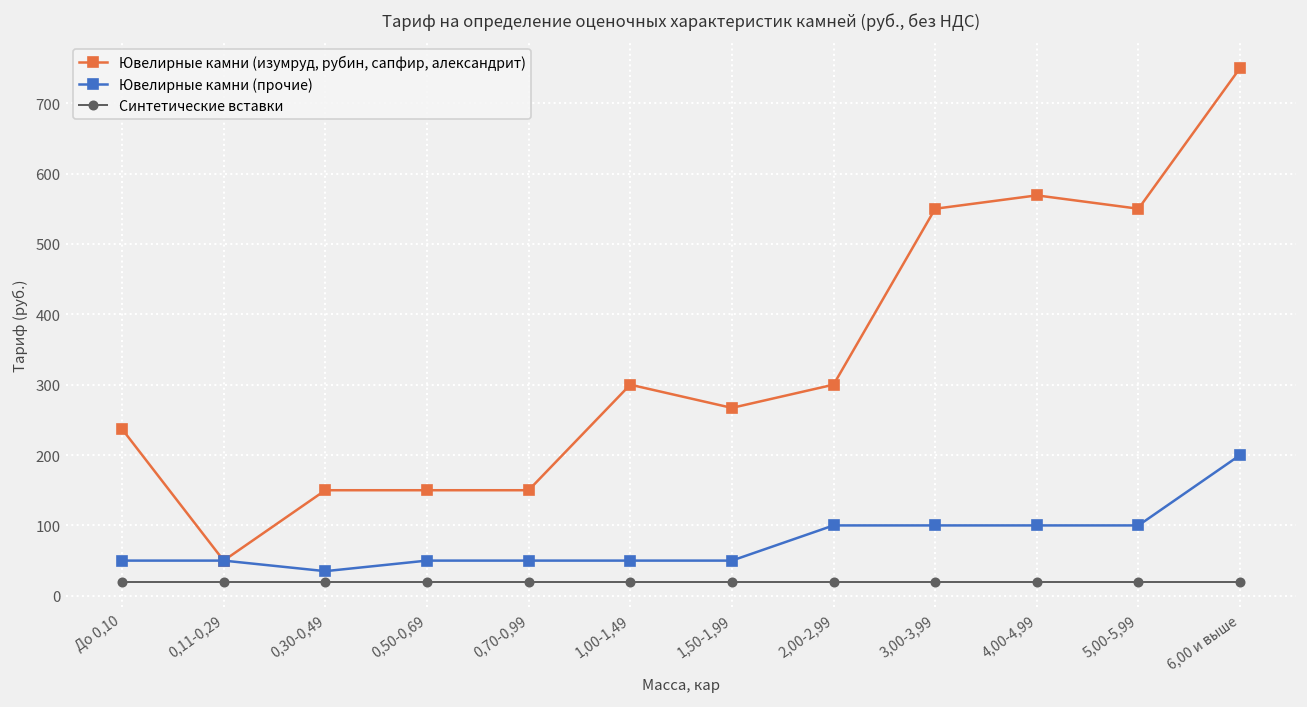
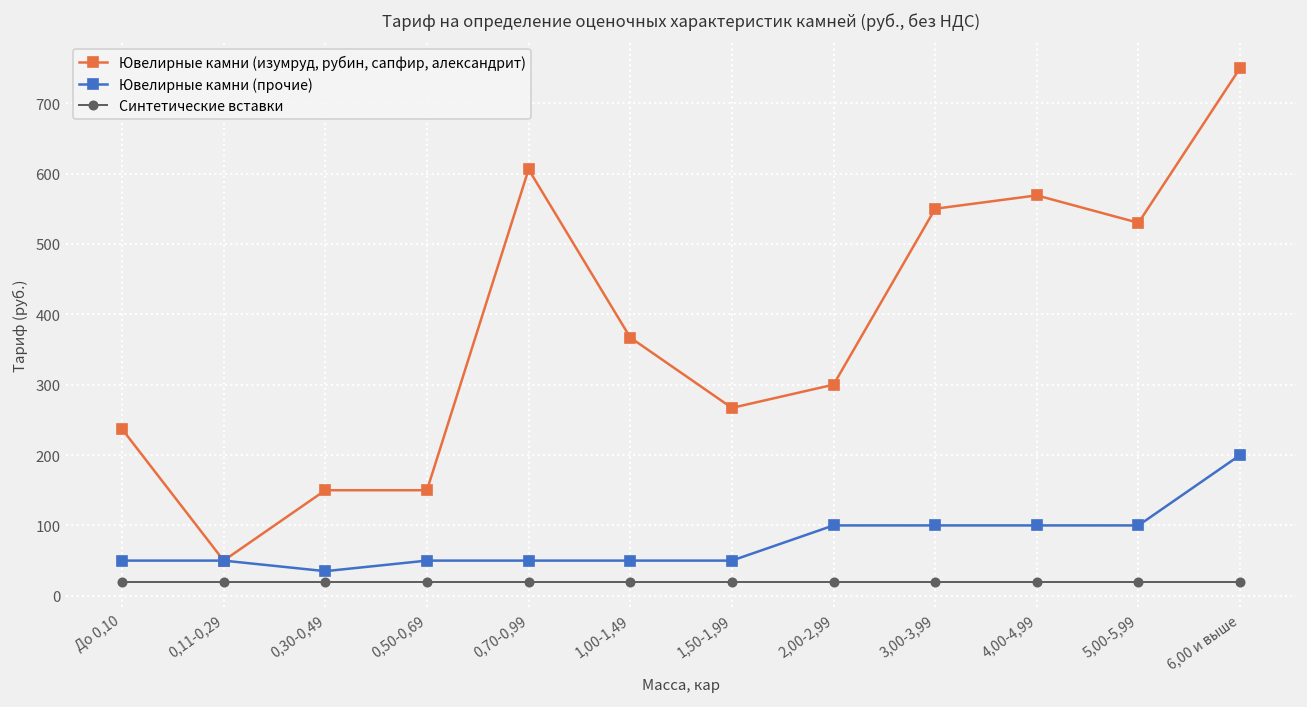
  {
    "Ювелирные камни (изумруд, рубин, сапфир, александрит)": {
      "До 0,10": 240,
      "0,30-0,49": 150,
      "0,50-0,69": 150,
-     "0,70-0,99": 150,
-     "1,00-1,49": 300,
+     "0,70-0,99": 610,
+     "1,00-1,49": 370,
      "1,50-1,99": 270,
      "2,00-2,99": 300,
      "3,00-3,99": 550,
      "4,00-4,99": 570,
-     "5,00-5,99": 550,
+     "5,00-5,99": 530,
      "6,00 и выше": 750
    },
    "Ювелирные камни (прочие)": {
      "До 0,10": 50,
      "0,30-0,49": 40,
      "0,50-0,69": 50,
      "0,70-0,99": 50,
      "1,00-1,49": 50,
      "1,50-1,99": 50,
      "2,00-2,99": 100,
      "3,00-3,99": 100,
      "4,00-4,99": 100,
      "5,00-5,99": 100,
      "6,00 и выше": 200
    },
    "Синтетические вставки": {
      "До 0,10": 20,
      "0,11-0,29": 20,
      "0,30-0,49": 20,
      "0,50-0,69": 20,
      "0,70-0,99": 20,
      "1,00-1,49": 20,
      "1,50-1,99": 20,
      "2,00-2,99": 20,
      "3,00-3,99": 20,
      "4,00-4,99": 20,
      "5,00-5,99": 20,
      "6,00 и выше": 20
    }
  }
